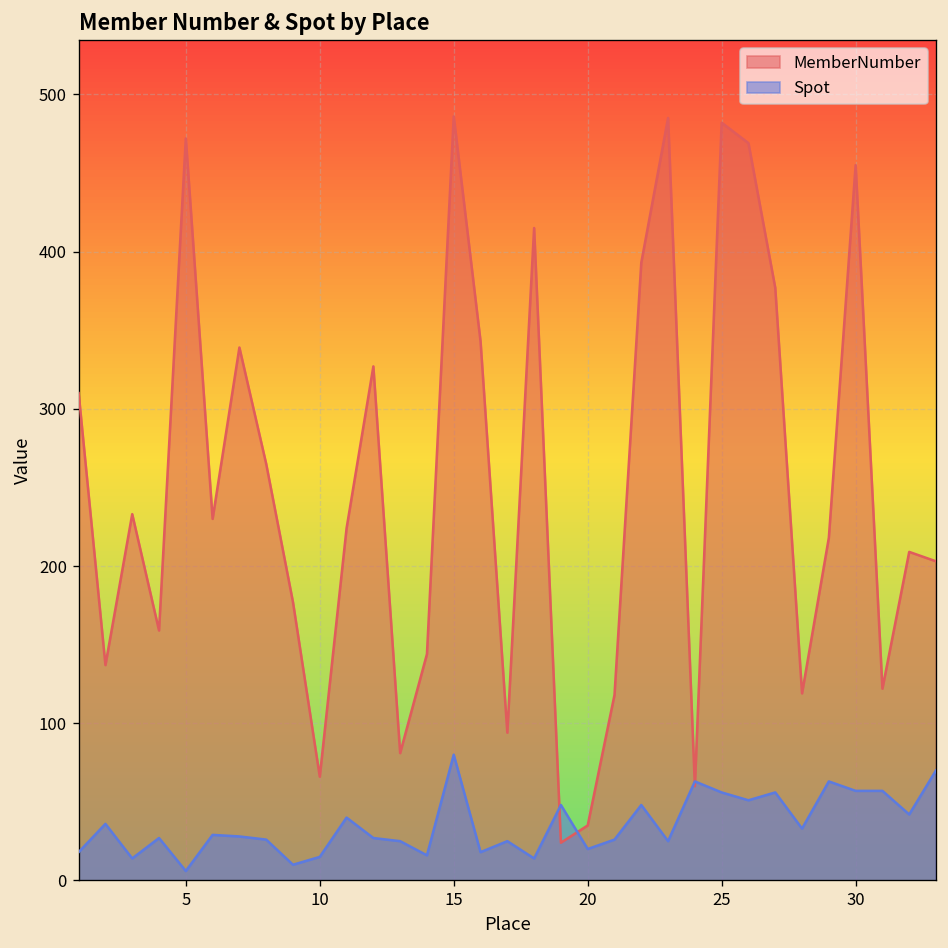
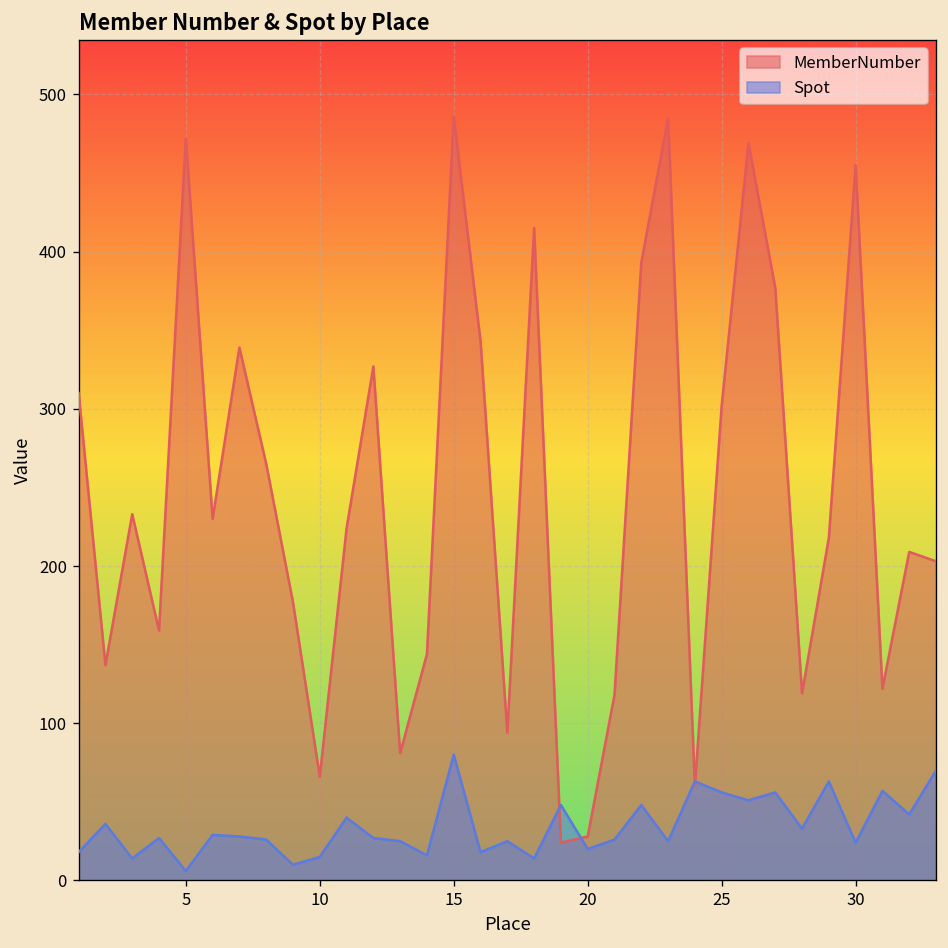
  {
    "MemberNumber": {
      "5": 472,
      "10": 66,
      "15": 486,
-     "20": 35,
-     "25": 482,
+     "20": 28,
+     "25": 302,
      "30": 455
    },
    "Spot": {
      "5": 6,
      "10": 15,
      "15": 80,
      "20": 20,
      "25": 56,
-     "30": 57
+     "30": 24
    }
  }
